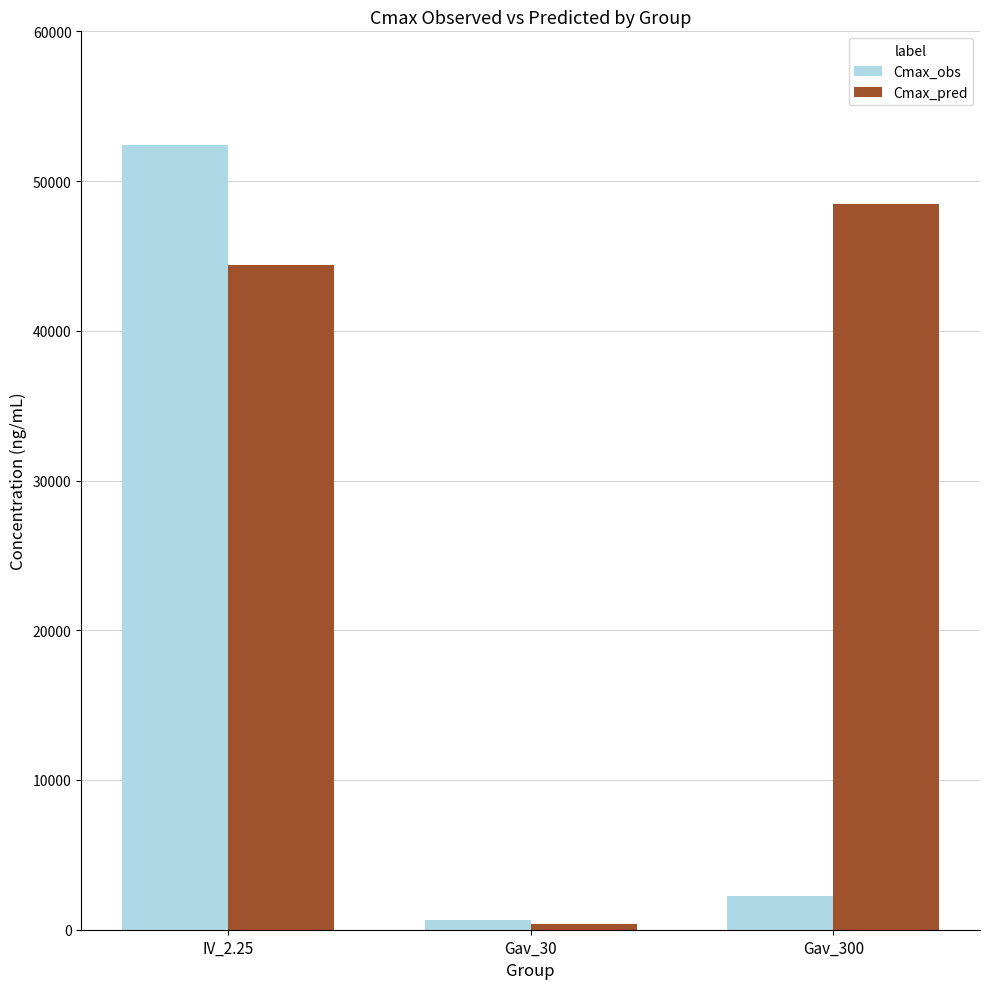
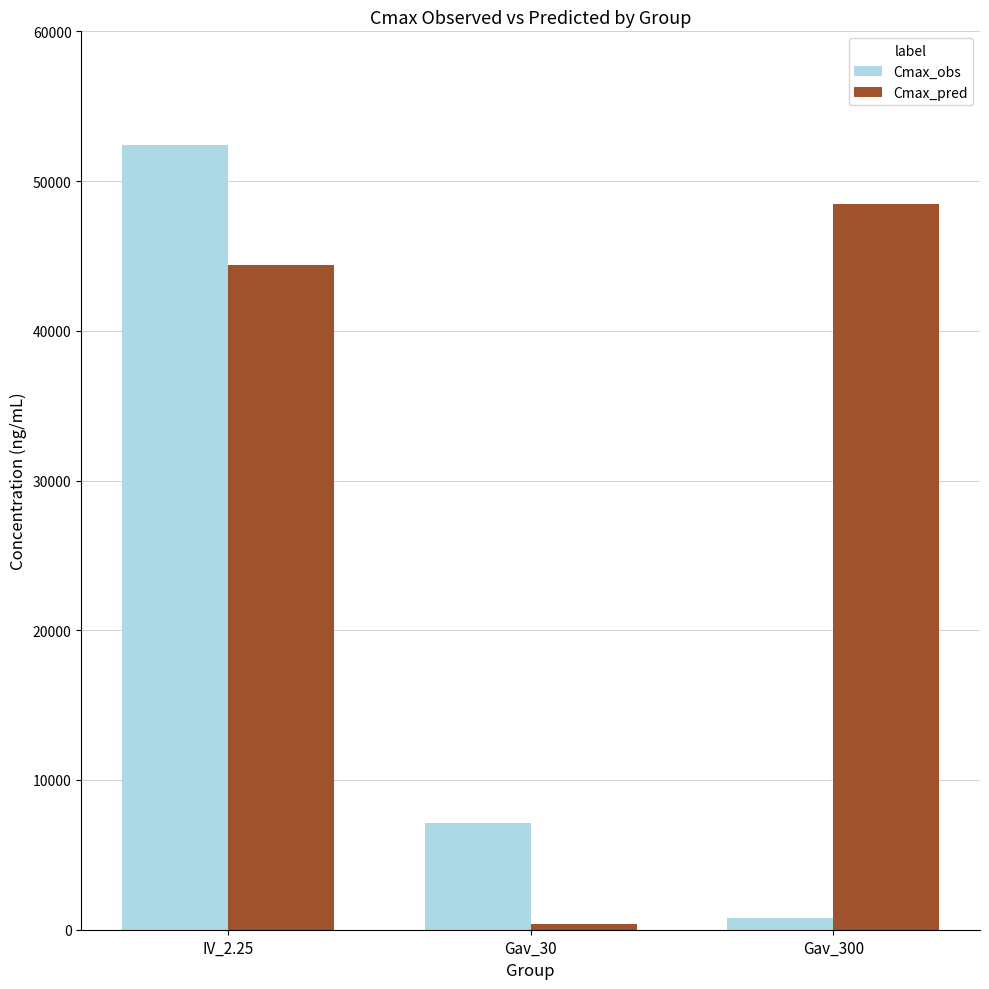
  {
    "Cmax_obs": {
      "IV_2.25": 52400,
-     "Gav_30": 600,
-     "Gav_300": 2200
+     "Gav_30": 7100,
+     "Gav_300": 800
    },
    "Cmax_pred": {
      "IV_2.25": 44400,
      "Gav_30": 400,
      "Gav_300": 48500
    }
  }
